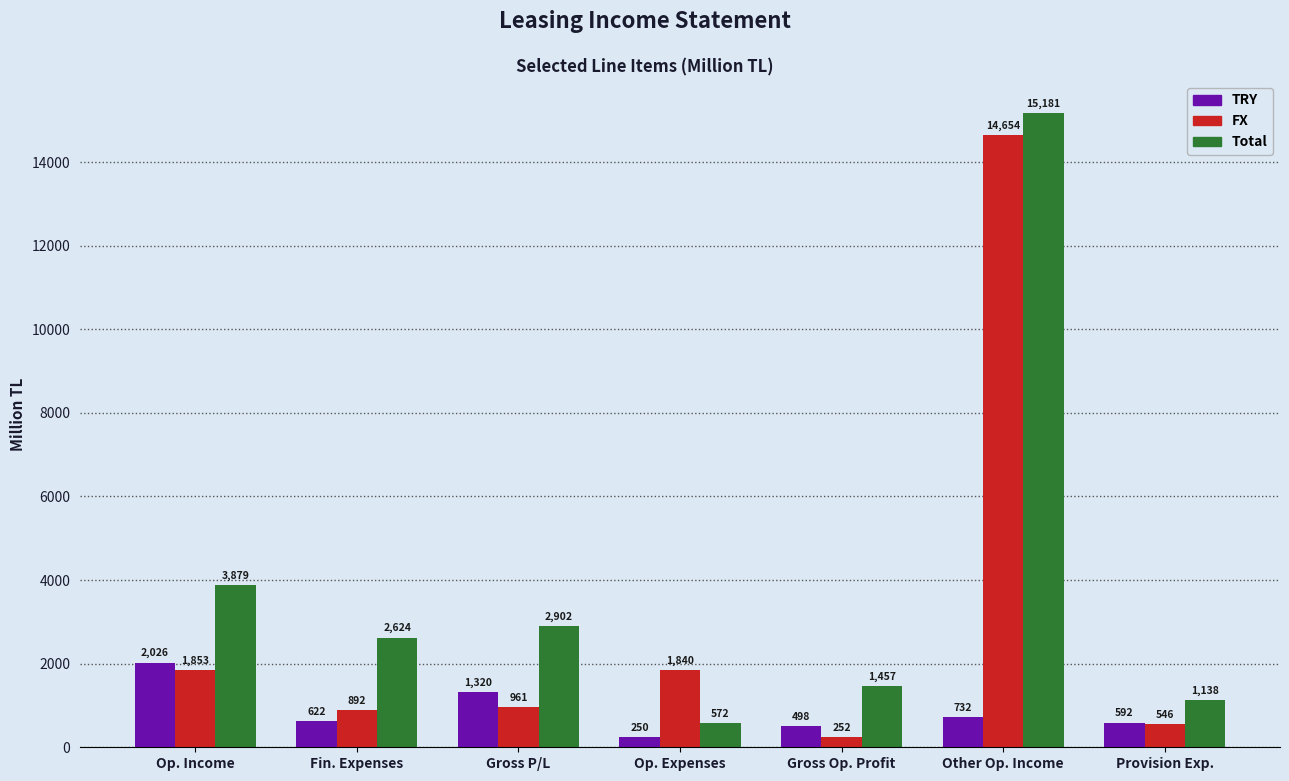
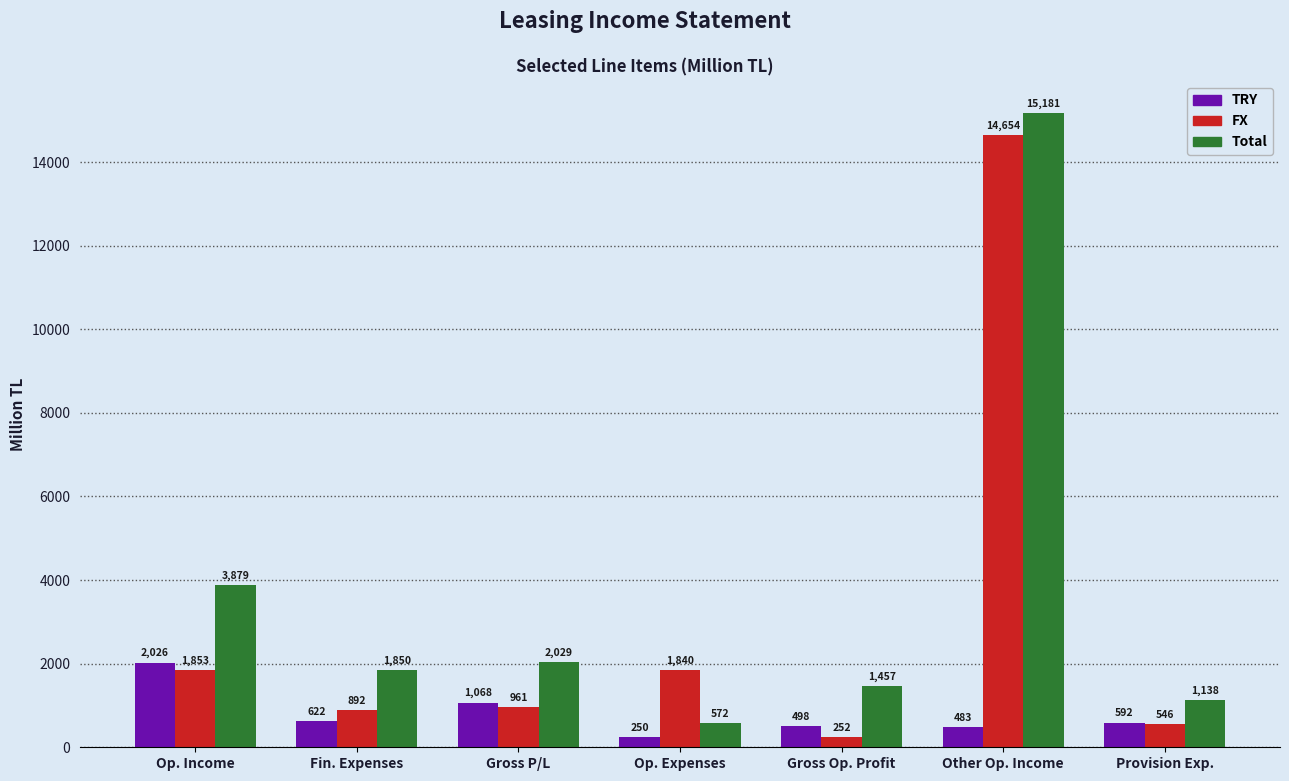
  {
    "TRY": {
      "Op. Income": "2,026",
      "Fin. Expenses": "622",
-     "Gross P/L": "1,320",
+     "Gross P/L": "1,068",
      "Op. Expenses": "250",
      "Gross Op. Profit": "498",
-     "Other Op. Income": "732",
+     "Other Op. Income": "483",
      "Provision Exp.": "592"
    },
    "FX": {
      "Op. Income": "1,853",
      "Fin. Expenses": "892",
      "Gross P/L": "961",
      "Op. Expenses": "1,840",
      "Gross Op. Profit": "252",
      "Other Op. Income": "14,654",
      "Provision Exp.": "546"
    },
    "Total": {
      "Op. Income": "3,879",
-     "Fin. Expenses": "2,624",
-     "Gross P/L": "2,902",
+     "Fin. Expenses": "1,850",
+     "Gross P/L": "2,029",
      "Op. Expenses": "572",
      "Gross Op. Profit": "1,457",
      "Other Op. Income": "15,181",
      "Provision Exp.": "1,138"
    }
  }
